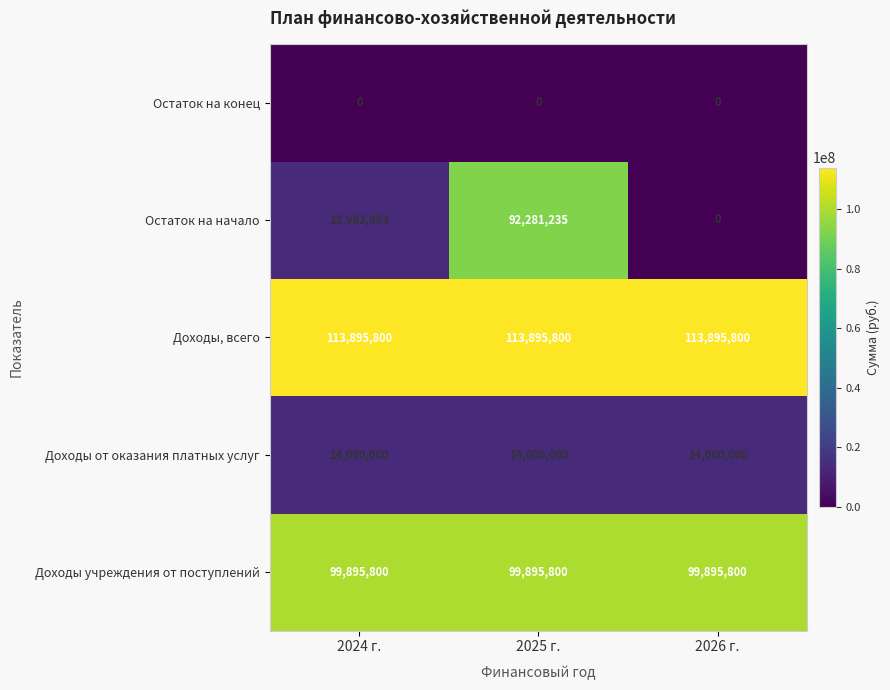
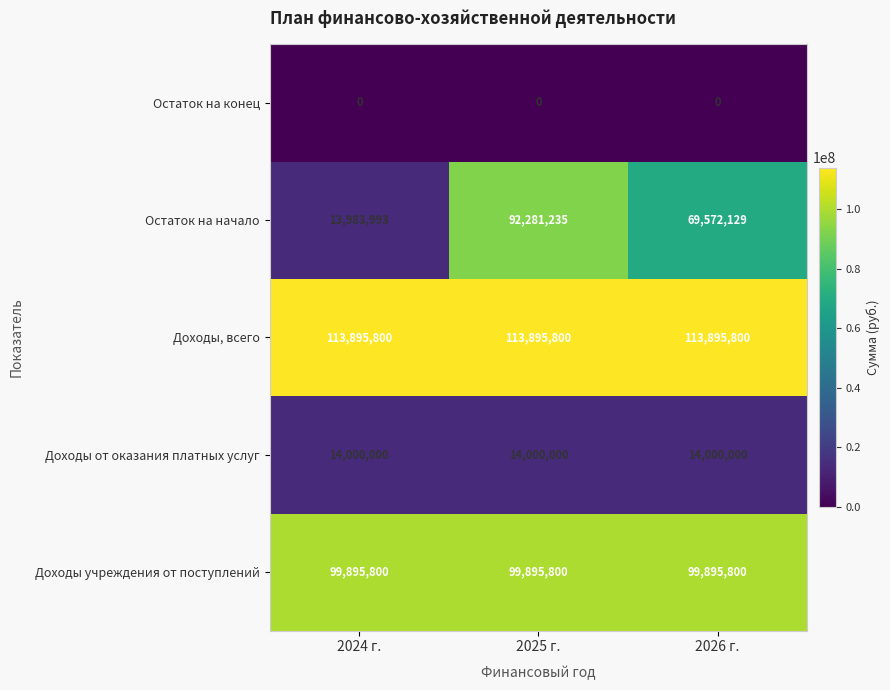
  {
    "Остаток на конец": {
      "2024 г.": "0",
      "2025 г.": "0",
      "2026 г.": "0"
    },
    "Остаток на начало": {
      "2024 г.": "13,983,993",
      "2025 г.": "92,281,235",
-     "2026 г.": "0"
+     "2026 г.": "69,572,129"
    },
    "Доходы, всего": {
      "2024 г.": "113,895,800",
      "2025 г.": "113,895,800",
      "2026 г.": "113,895,800"
    },
    "Доходы от оказания платных услуг": {
      "2024 г.": "14,000,000",
      "2025 г.": "14,000,000",
      "2026 г.": "14,000,000"
    },
    "Доходы учреждения от поступлений": {
      "2024 г.": "99,895,800",
      "2025 г.": "99,895,800",
      "2026 г.": "99,895,800"
    }
  }
